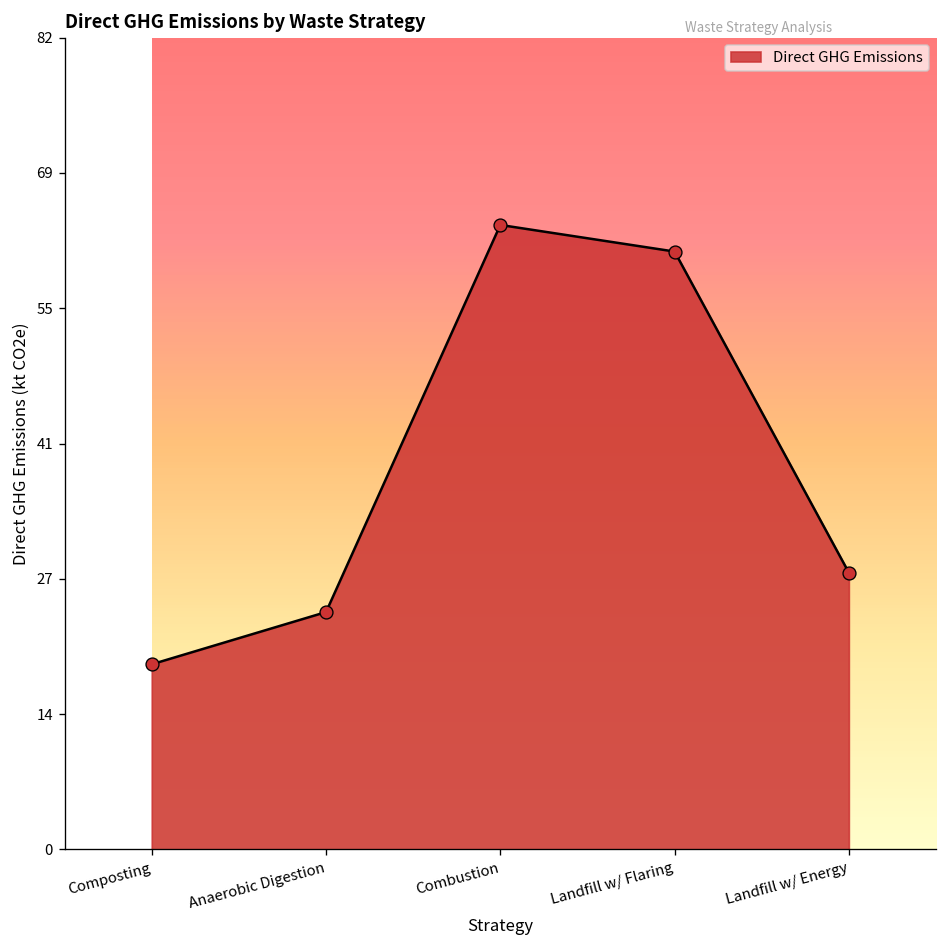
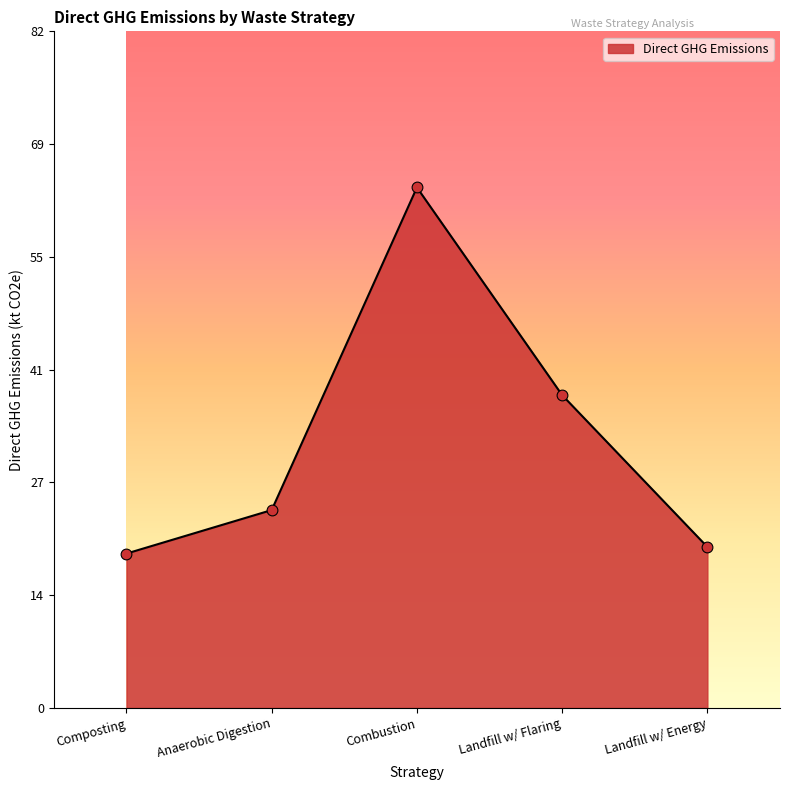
  {
    "Composting": 19,
    "Anaerobic Digestion": 24,
    "Combustion": 63,
-   "Landfill w/ Flaring": 61,
-   "Landfill w/ Energy": 28
+   "Landfill w/ Flaring": 38,
+   "Landfill w/ Energy": 20
  }
